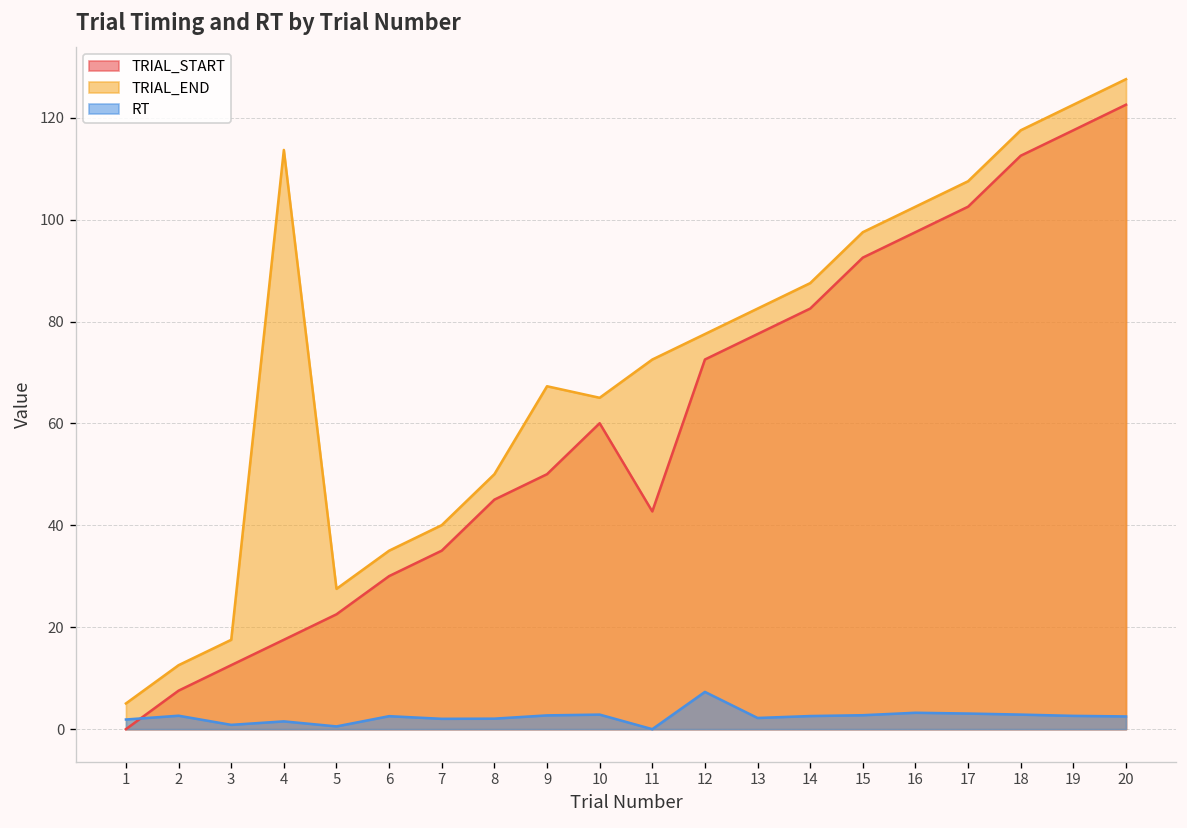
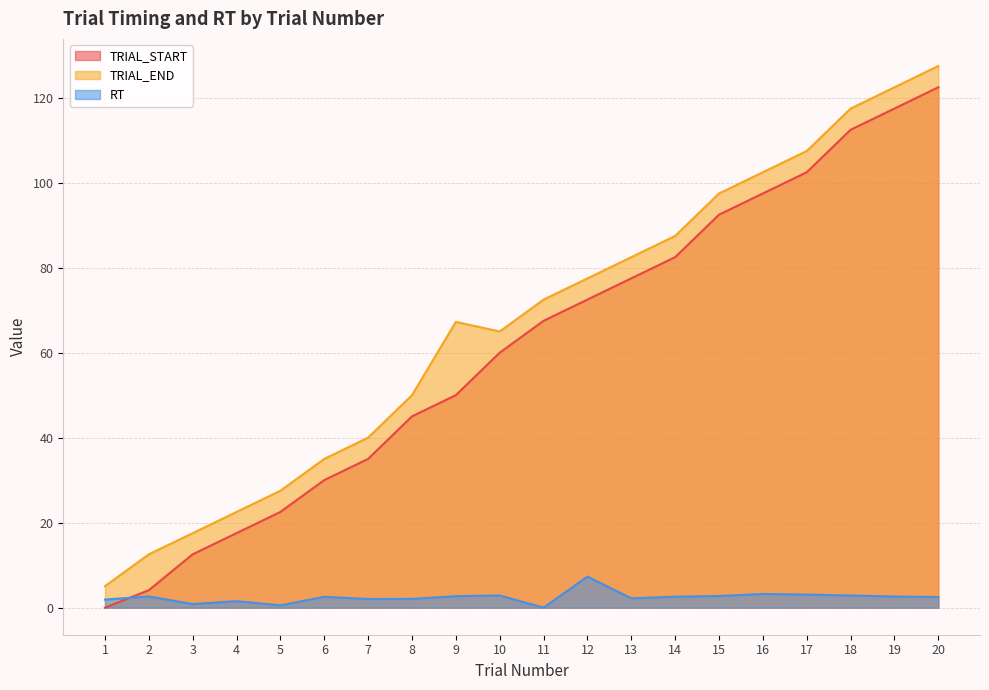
  {
    "TRIAL_START": {
      "1": 0,
-     "2": 8,
+     "2": 4,
      "3": 13,
      "4": 18,
      "5": 23,
      "6": 30,
      "7": 35,
      "8": 45,
      "9": 50,
      "10": 60,
-     "11": 43,
+     "11": 68,
      "12": 73,
      "13": 78,
      "14": 83,
      "15": 93,
      "16": 98,
      "17": 103,
      "18": 113,
      "19": 118,
      "20": 123
    },
    "TRIAL_END": {
      "1": 5,
      "2": 13,
      "3": 18,
-     "4": 114,
+     "4": 23,
      "5": 28,
      "6": 35,
      "7": 40,
      "8": 50,
      "9": 67,
      "10": 65,
      "11": 73,
      "12": 78,
      "13": 83,
      "14": 88,
      "15": 98,
      "16": 103,
      "17": 108,
      "18": 118,
      "19": 123,
      "20": 128
    },
    "RT": {
      "1": 2,
      "2": 3,
      "3": 1,
      "4": 2,
      "5": 1,
      "6": 3,
      "7": 2,
      "8": 2,
      "9": 3,
      "10": 3,
      "11": 0,
      "12": 7,
      "13": 2,
      "14": 3,
      "15": 3,
      "16": 3,
      "17": 3,
      "18": 3,
      "19": 3,
      "20": 3
    }
  }
